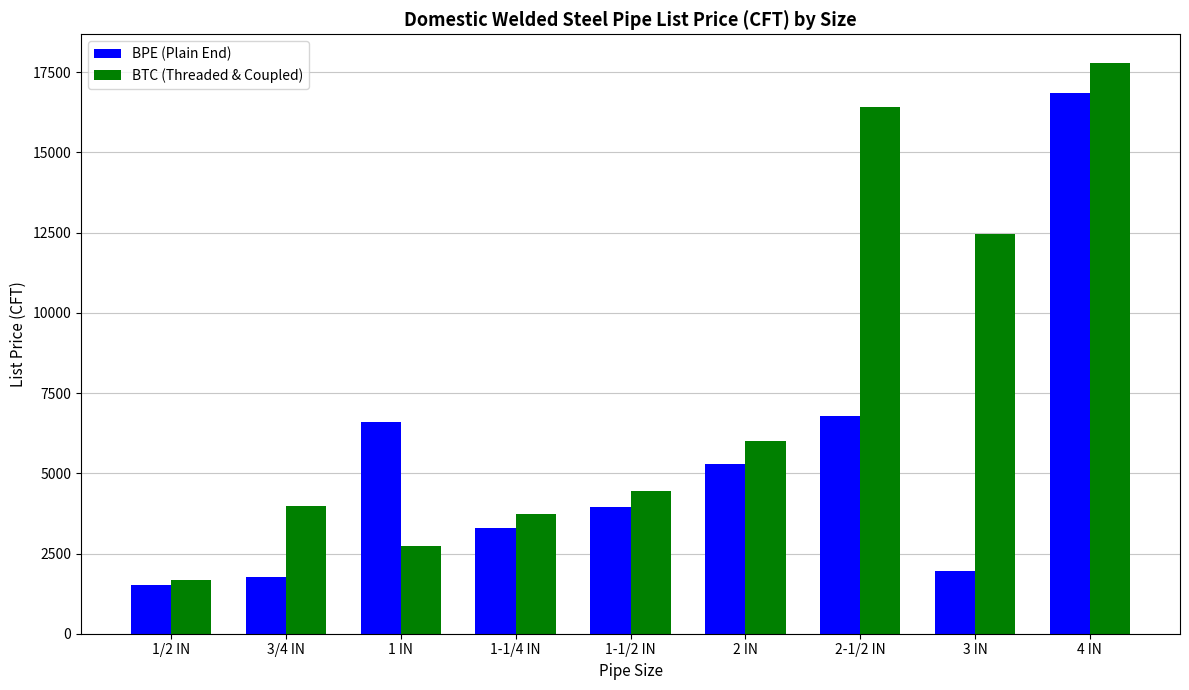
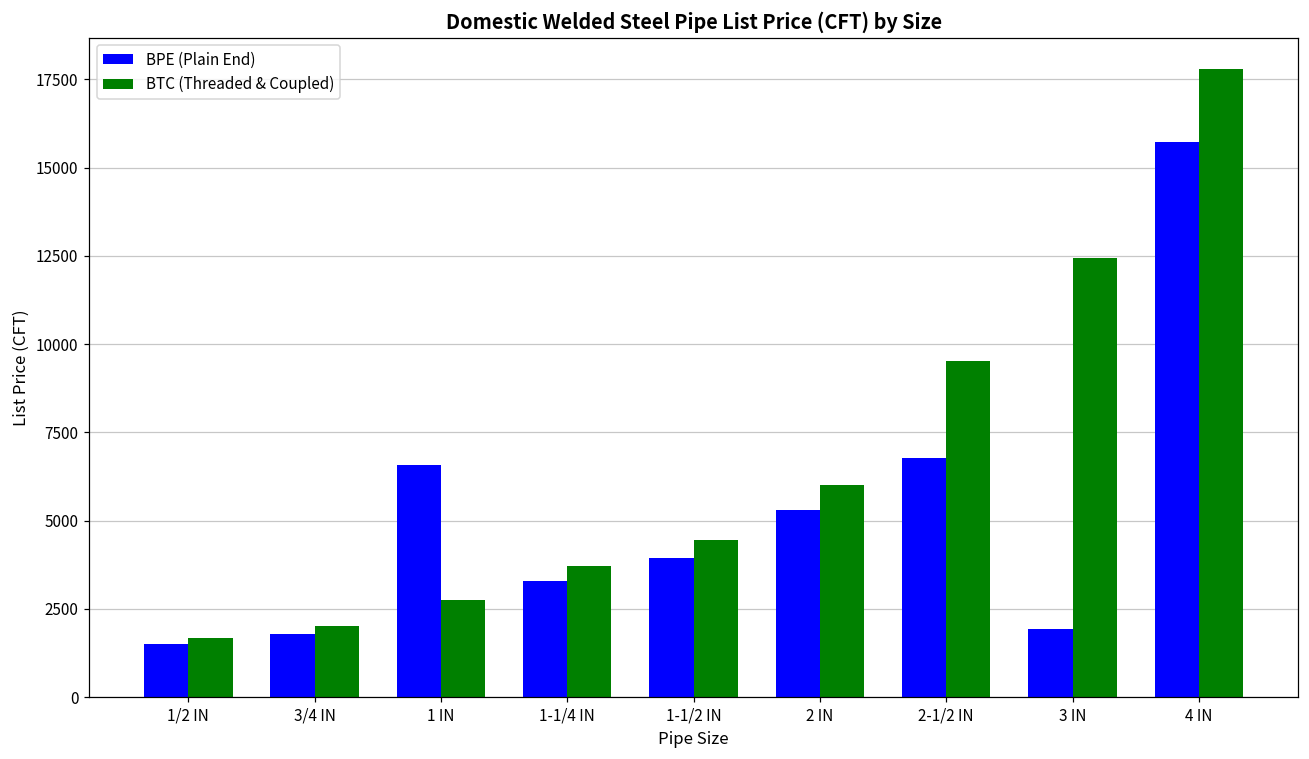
  {
    "BPE (Plain End)": {
      "1/2 IN": 1500,
      "3/4 IN": 1800,
      "1 IN": 6600,
      "1-1/4 IN": 3300,
      "1-1/2 IN": 4000,
      "2 IN": 5300,
      "2-1/2 IN": 6800,
      "3 IN": 1900,
-     "4 IN": 16900
+     "4 IN": 15700
    },
    "BTC (Threaded & Coupled)": {
      "1/2 IN": 1700,
-     "3/4 IN": 4000,
+     "3/4 IN": 2000,
      "1 IN": 2700,
      "1-1/4 IN": 3700,
      "1-1/2 IN": 4500,
      "2 IN": 6000,
-     "2-1/2 IN": 16400,
+     "2-1/2 IN": 9500,
      "3 IN": 12500,
      "4 IN": 17800
    }
  }
